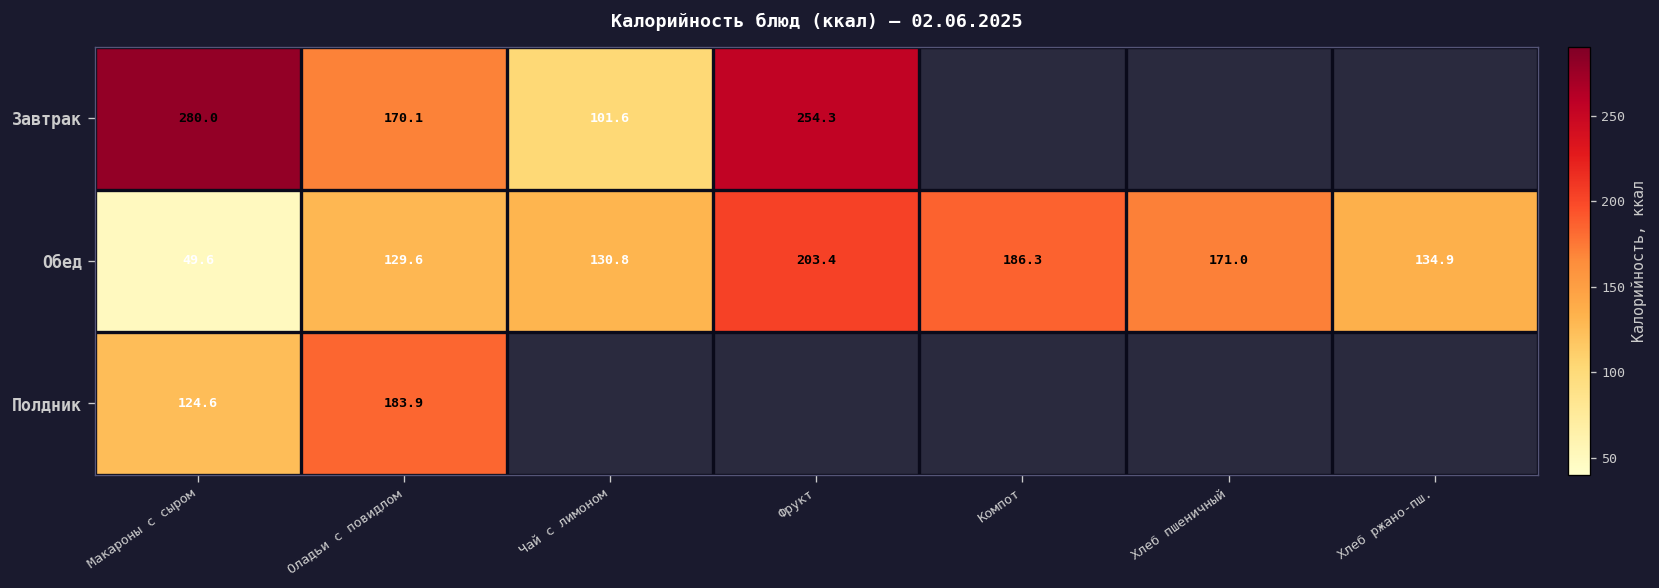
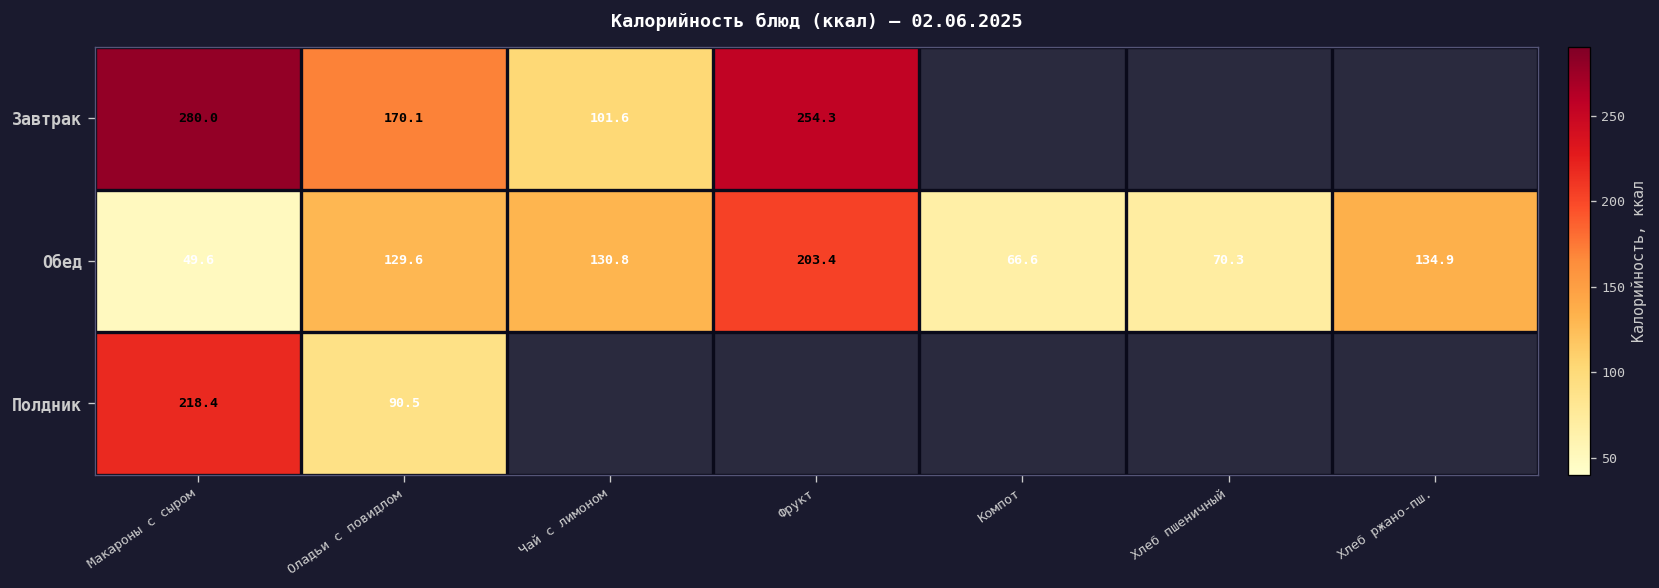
  {
    "Завтрак": {
      "Макароны с сыром": 280.0,
      "Оладьи с повидлом": 170.1,
      "Чай с лимоном": 101.6,
      "Фрукт": 254.3
    },
    "Обед": {
      "Макароны с сыром": 49.6,
      "Оладьи с повидлом": 129.6,
      "Чай с лимоном": 130.8,
      "Фрукт": 203.4,
-     "Компот": 186.3,
-     "Хлеб пшеничный": 171.0,
+     "Компот": 66.6,
+     "Хлеб пшеничный": 70.3,
      "Хлеб ржано-пш.": 134.9
    },
    "Полдник": {
-     "Макароны с сыром": 124.6,
-     "Оладьи с повидлом": 183.9
+     "Макароны с сыром": 218.4,
+     "Оладьи с повидлом": 90.5
    }
  }
